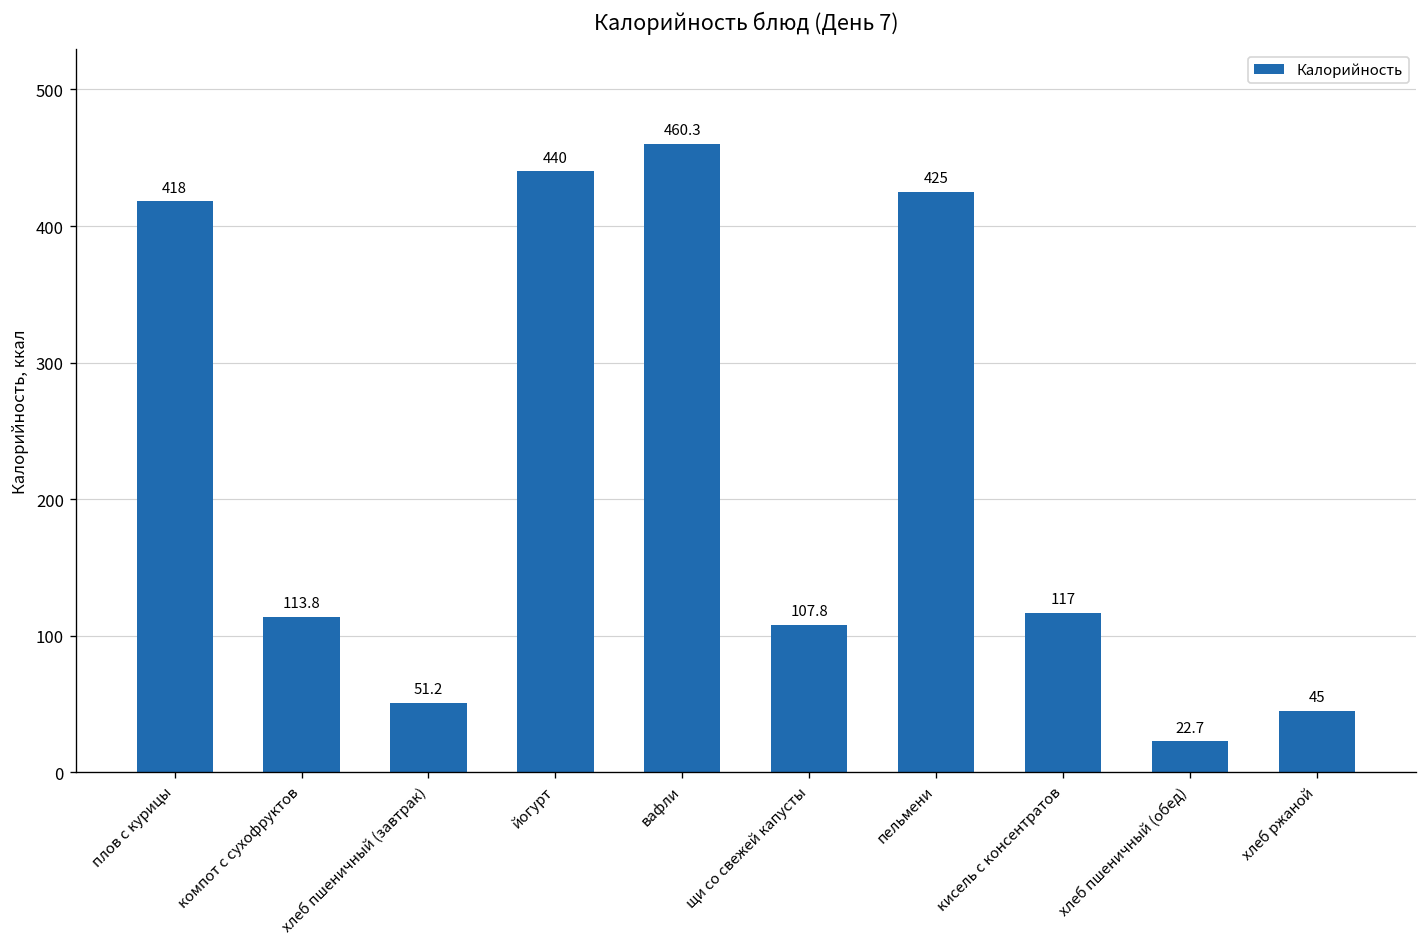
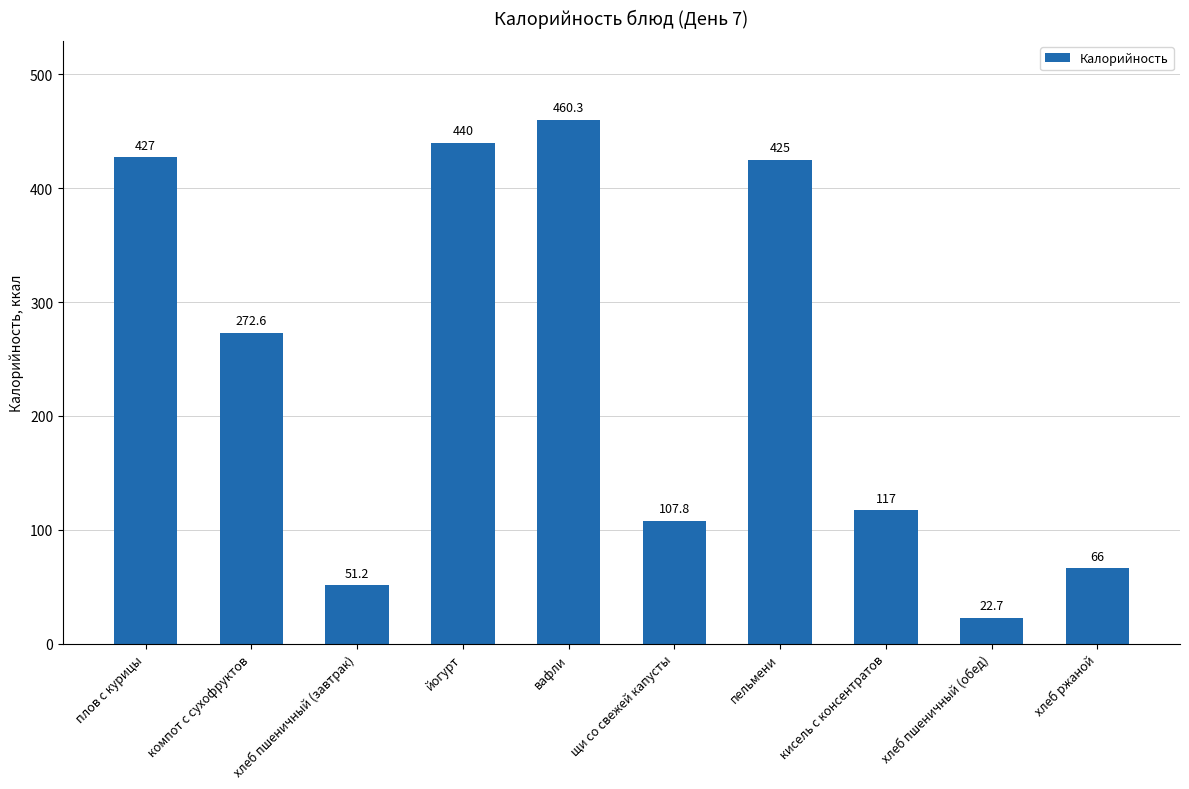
  {
-   "плов с курицы": 418,
-   "компот с сухофруктов": 113.8,
+   "плов с курицы": 427,
+   "компот с сухофруктов": 272.6,
    "хлеб пшеничный (завтрак)": 51.2,
    "йогурт": 440,
    "вафли": 460.3,
    "щи со свежей капусты": 107.8,
    "пельмени": 425,
    "кисель с консентратов": 117,
    "хлеб пшеничный (обед)": 22.7,
-   "хлеб ржаной": 45
+   "хлеб ржаной": 66
  }
